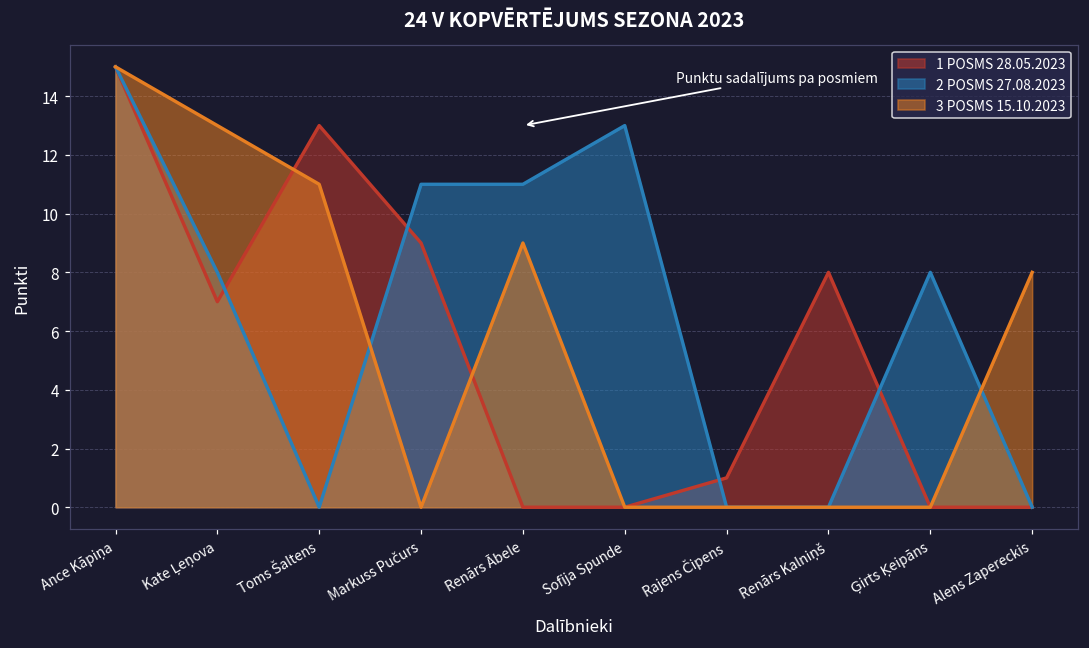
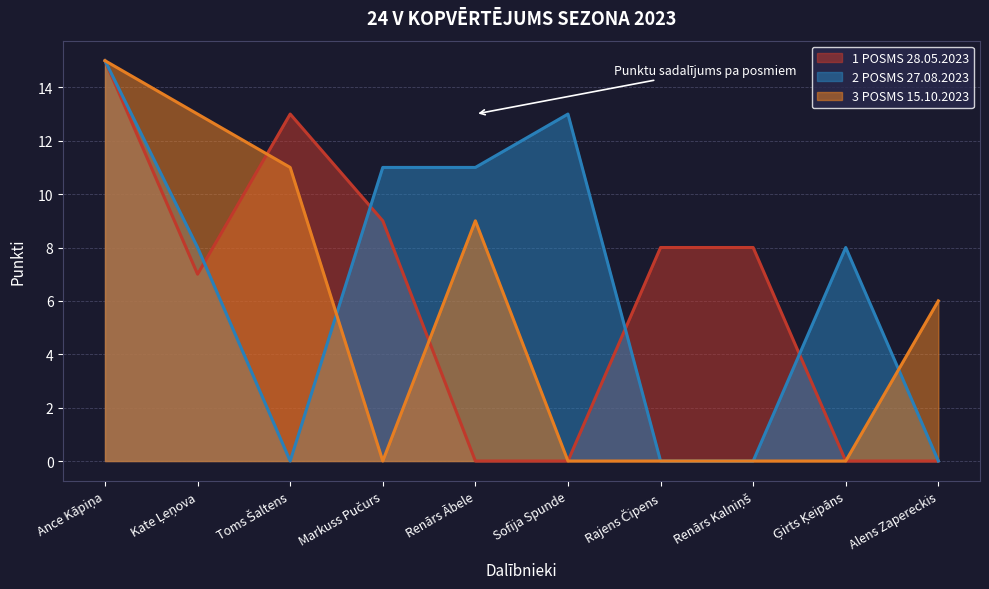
  {
    "1 POSMS 28.05.2023": {
      "Kate Ļeņova": 7,
      "Toms Šaltens": 13,
      "Markuss Pučurs": 9,
      "Renārs Ābele": 0,
-     "Rajens Čipens": 1,
+     "Rajens Čipens": 8,
      "Renārs Kalniņš": 8
    },
    "2 POSMS 27.08.2023": {
      "Kate Ļeņova": 8,
      "Toms Šaltens": 0,
      "Markuss Pučurs": 11,
      "Renārs Ābele": 11,
      "Sofija Spunde": 13,
      "Ģirts Ķeipāns": 8
    },
    "3 POSMS 15.10.2023": {
      "Kate Ļeņova": 13,
      "Toms Šaltens": 11,
      "Markuss Pučurs": 0,
      "Renārs Ābele": 9,
-     "Alens Zapereckis": 8
+     "Alens Zapereckis": 6
    }
  }
